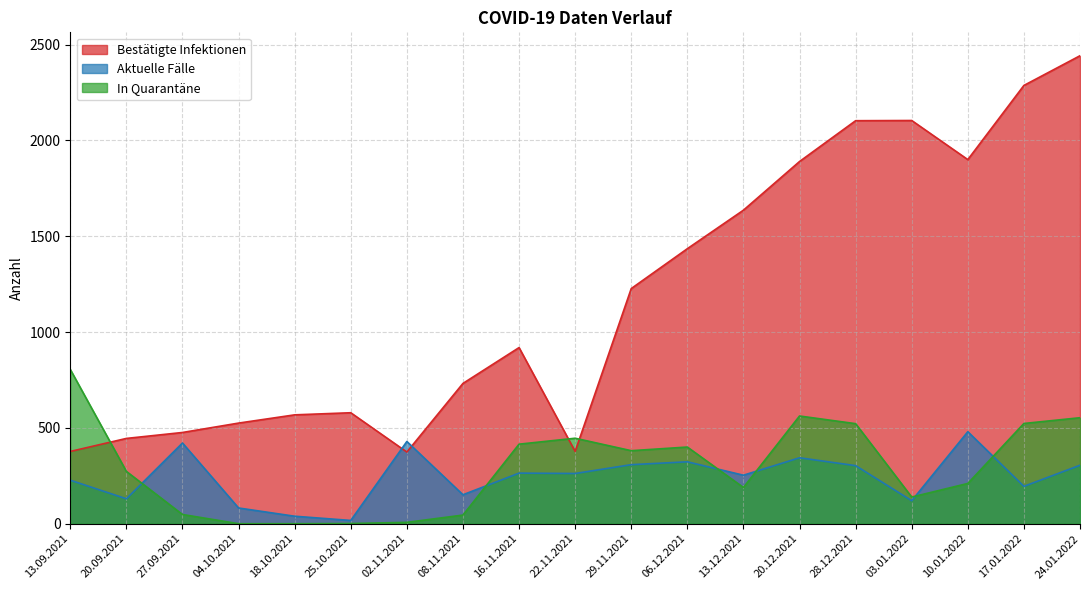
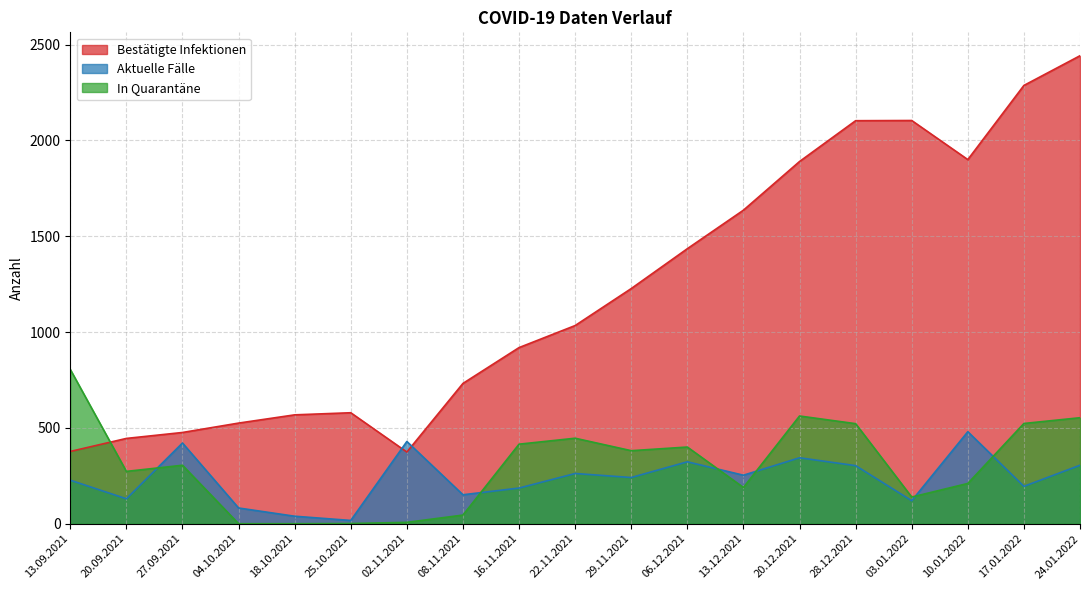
  {
    "Bestätigte Infektionen": {
      "13.09.2021": 380,
      "20.09.2021": 450,
      "27.09.2021": 480,
      "04.10.2021": 530,
      "18.10.2021": 570,
      "25.10.2021": 580,
      "02.11.2021": 370,
      "08.11.2021": 730,
      "16.11.2021": 920,
-     "22.11.2021": 380,
+     "22.11.2021": 1030,
      "29.11.2021": 1230,
      "06.12.2021": 1440,
      "13.12.2021": 1640,
      "20.12.2021": 1890,
      "28.12.2021": 2100,
      "03.01.2022": 2100,
      "10.01.2022": 1900,
      "17.01.2022": 2290,
      "24.01.2022": 2440
    },
    "Aktuelle Fälle": {
      "13.09.2021": 230,
      "20.09.2021": 130,
      "27.09.2021": 420,
      "04.10.2021": 80,
      "18.10.2021": 40,
      "25.10.2021": 20,
      "02.11.2021": 430,
      "08.11.2021": 150,
-     "16.11.2021": 260,
+     "16.11.2021": 190,
      "22.11.2021": 260,
-     "29.11.2021": 310,
+     "29.11.2021": 240,
      "06.12.2021": 320,
      "13.12.2021": 250,
      "20.12.2021": 340,
      "28.12.2021": 300,
      "03.01.2022": 120,
      "10.01.2022": 480,
      "17.01.2022": 200,
      "24.01.2022": 310
    },
    "In Quarantäne": {
      "13.09.2021": 810,
      "20.09.2021": 270,
-     "27.09.2021": 50,
+     "27.09.2021": 310,
      "04.10.2021": 0,
      "18.10.2021": 0,
      "25.10.2021": 0,
      "02.11.2021": 10,
      "08.11.2021": 50,
      "16.11.2021": 420,
      "22.11.2021": 450,
      "29.11.2021": 380,
      "06.12.2021": 400,
      "13.12.2021": 190,
      "20.12.2021": 560,
      "28.12.2021": 520,
      "03.01.2022": 140,
      "10.01.2022": 210,
      "17.01.2022": 520,
      "24.01.2022": 550
    }
  }
